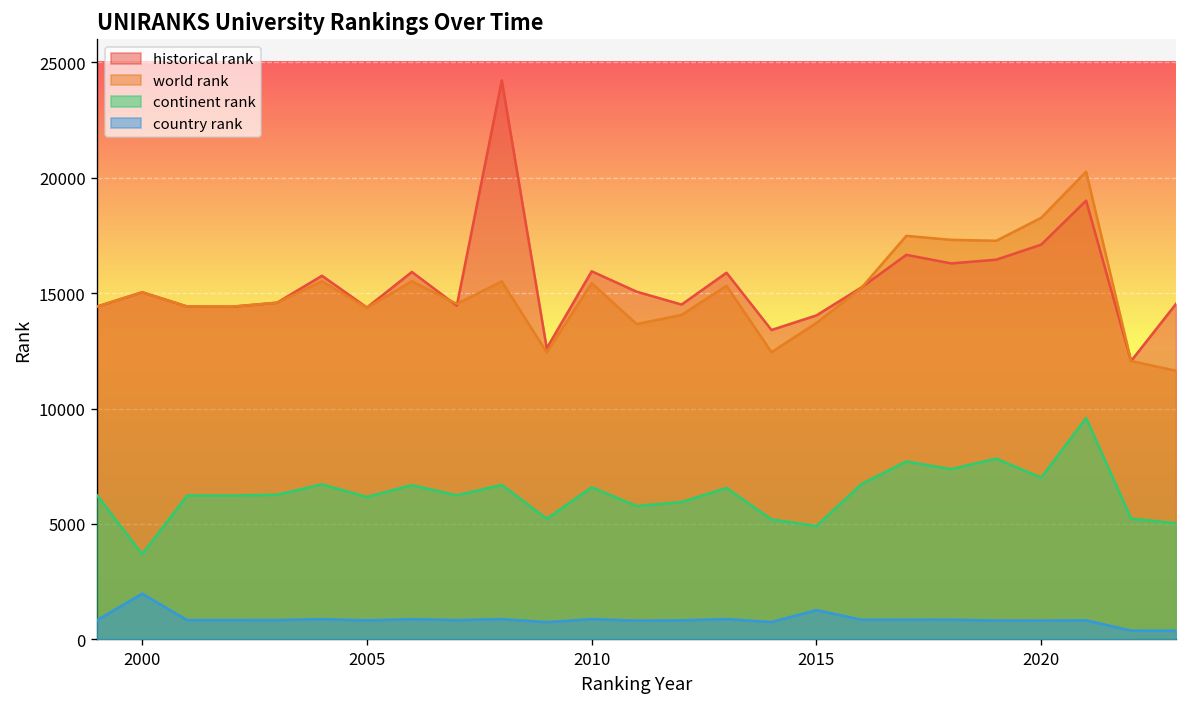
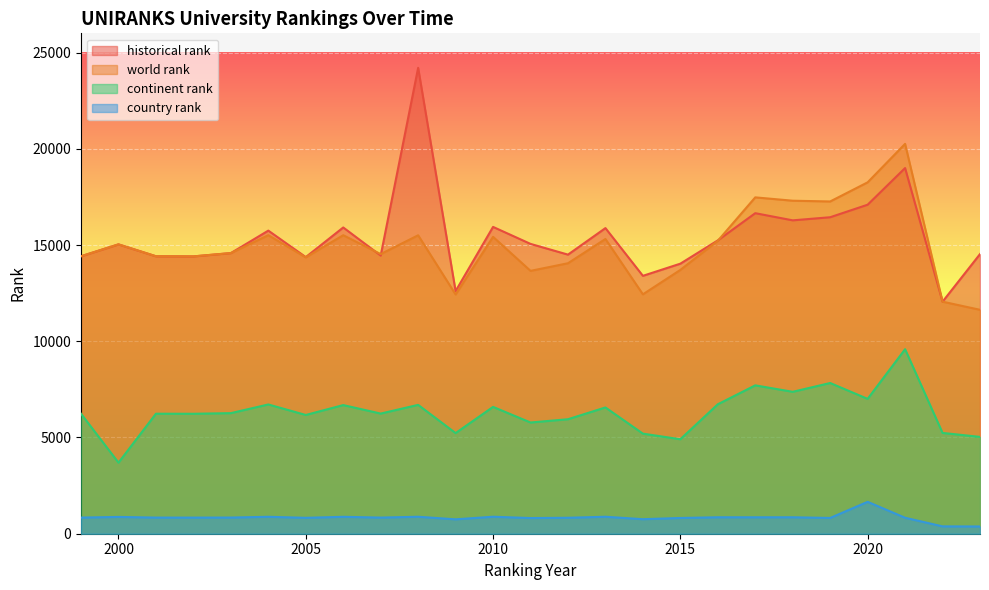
  {
    "continent rank": {
      "2000": 3700,
      "2005": 6200,
      "2010": 6600,
      "2015": 4900,
      "2020": 7000
    },
    "country rank": {
-     "2000": 2000,
+     "2000": 900,
      "2005": 800,
      "2010": 900,
-     "2015": 1300,
-     "2020": 800
+     "2015": 800,
+     "2020": 1700
    }
  }
